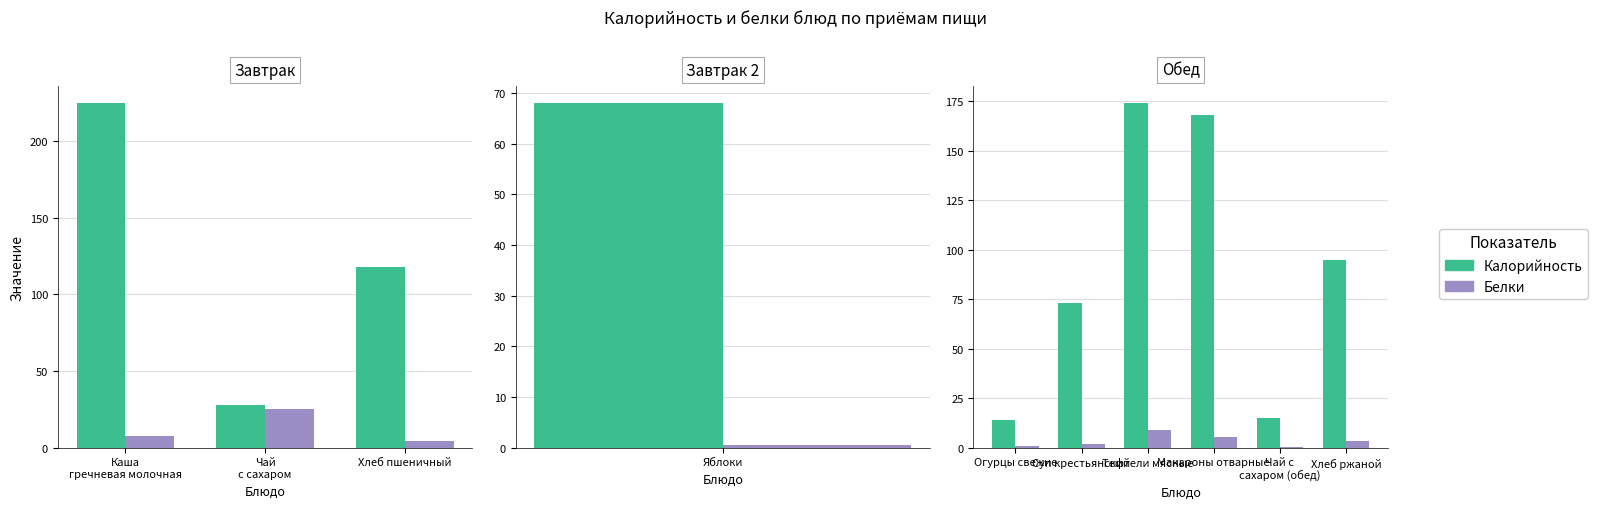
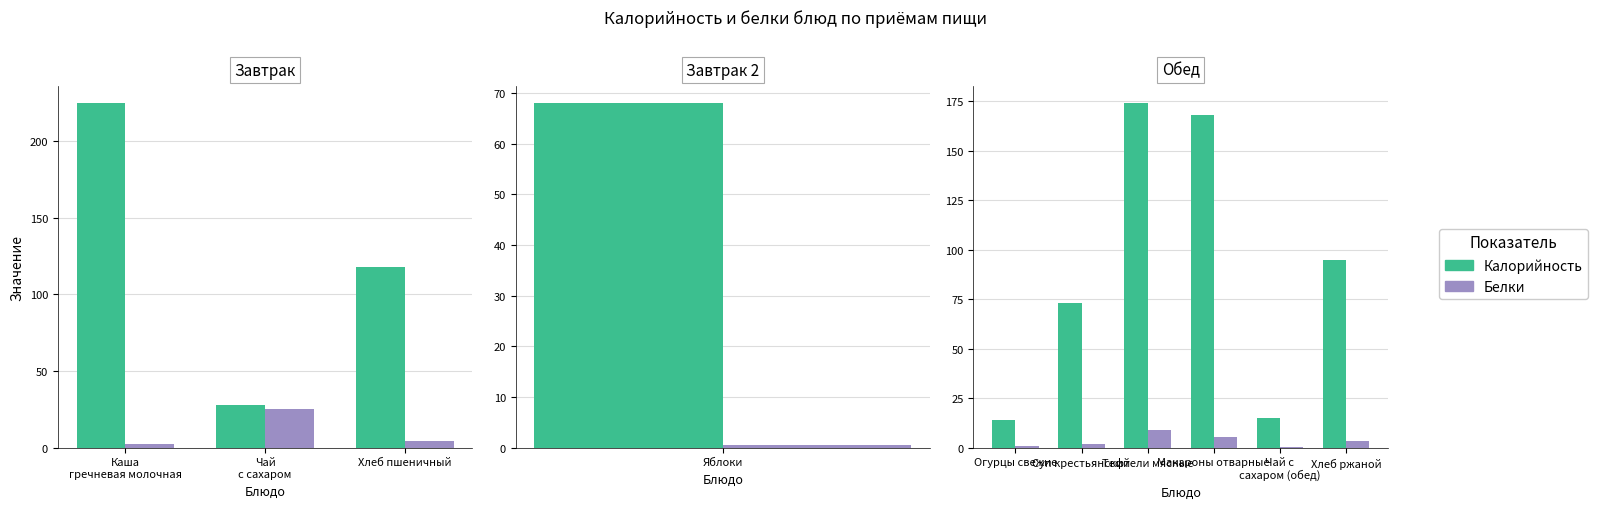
  {
    "Завтрак": {
      "Калорийность": {
        "Каша гречневая молочная": 225,
        "Чай с сахаром": 28,
        "Хлеб пшеничный": 118
      },
      "Белки": {
-       "Каша гречневая молочная": 8,
+       "Каша гречневая молочная": 3,
        "Чай с сахаром": 25,
        "Хлеб пшеничный": 4
      }
    }
  }
